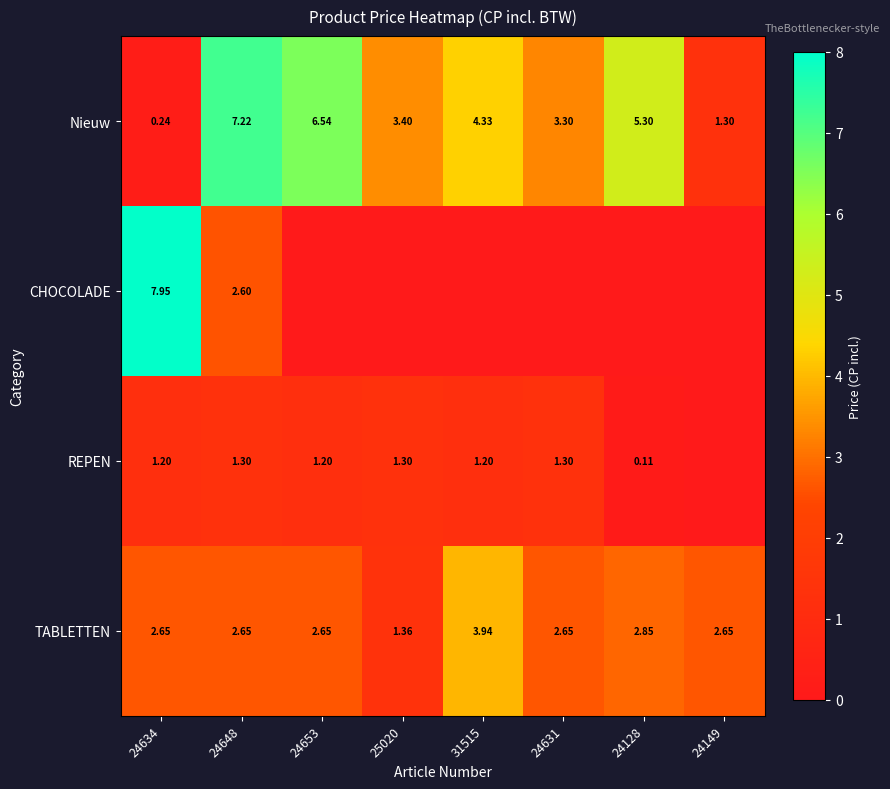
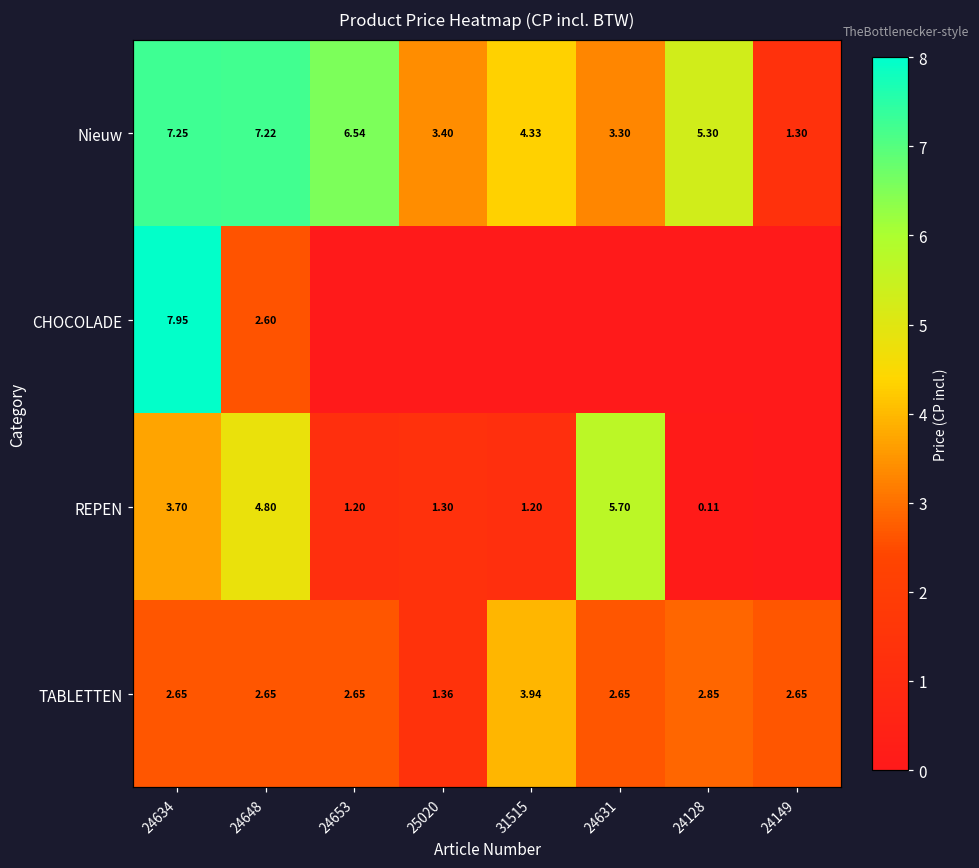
  {
    "Nieuw": {
-     "24634": 0.24,
+     "24634": 7.25,
      "24648": 7.22,
      "24653": 6.54,
      "25020": 3.40,
      "31515": 4.33,
      "24631": 3.30,
      "24128": 5.30,
      "24149": 1.30
    },
    "CHOCOLADE": {
      "24634": 7.95,
      "24648": 2.60
    },
    "REPEN": {
-     "24634": 1.20,
-     "24648": 1.30,
+     "24634": 3.70,
+     "24648": 4.80,
      "24653": 1.20,
      "25020": 1.30,
      "31515": 1.20,
-     "24631": 1.30,
+     "24631": 5.70,
      "24128": 0.11
    },
    "TABLETTEN": {
      "24634": 2.65,
      "24648": 2.65,
      "24653": 2.65,
      "25020": 1.36,
      "31515": 3.94,
      "24631": 2.65,
      "24128": 2.85,
      "24149": 2.65
    }
  }
